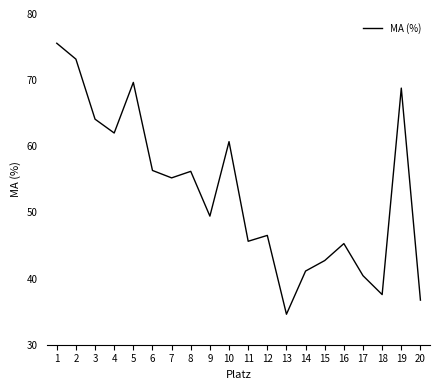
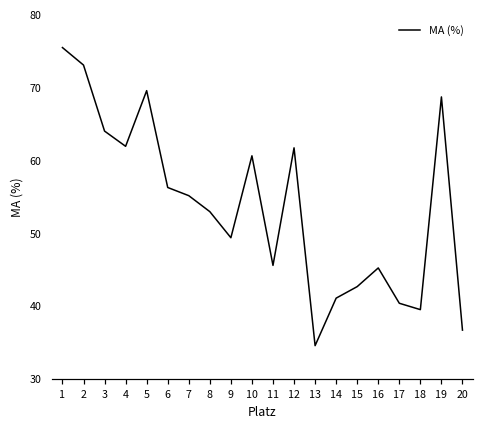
  {
    "1": 76,
    "2": 73,
    "3": 64,
    "4": 62,
    "5": 70,
    "6": 56,
    "7": 55,
-   "8": 56,
+   "8": 53,
    "9": 49,
    "10": 61,
    "11": 46,
-   "12": 47,
+   "12": 62,
    "13": 35,
    "14": 41,
    "15": 43,
    "16": 45,
    "17": 40,
-   "18": 38,
+   "18": 40,
    "19": 69,
    "20": 37
  }
